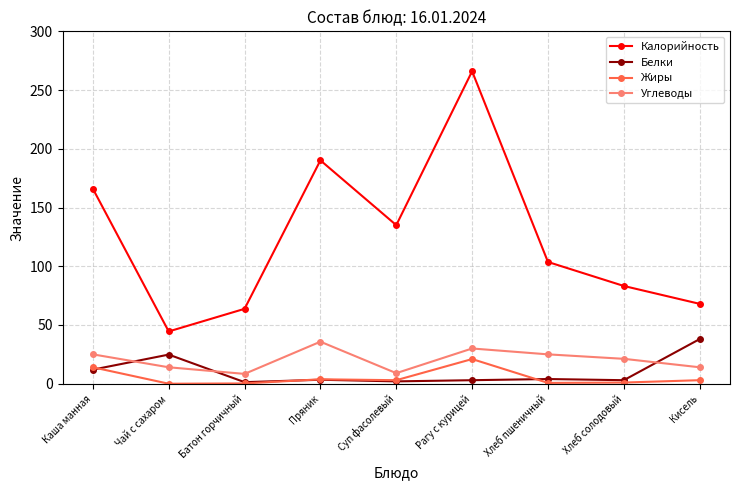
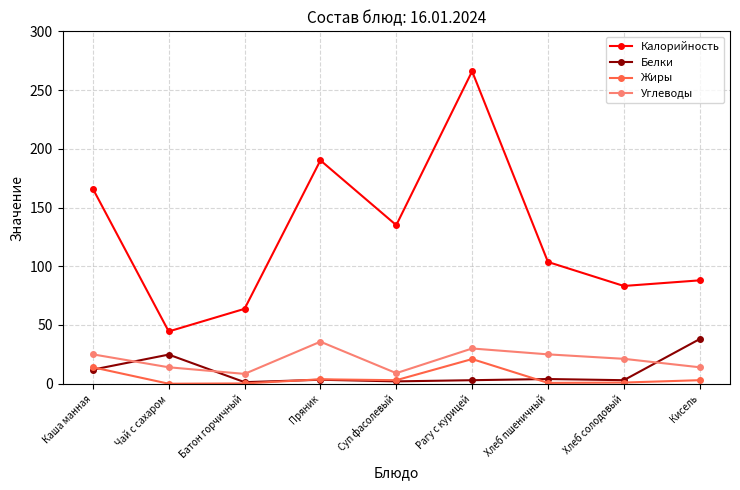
  {
    "Калорийность": {
      "Каша манная": 166,
      "Чай с сахаром": 45,
      "Батон горчичный": 64,
      "Пряник": 190,
      "Суп фасолевый": 135,
      "Рагу с курицей": 266,
      "Хлеб пшеничный": 104,
      "Хлеб солодовый": 83,
-     "Кисель": 68
+     "Кисель": 88
    },
    "Белки": {
      "Чай с сахаром": 25,
      "Рагу с курицей": 3,
      "Хлеб пшеничный": 4,
      "Кисель": 38
    }
  }
